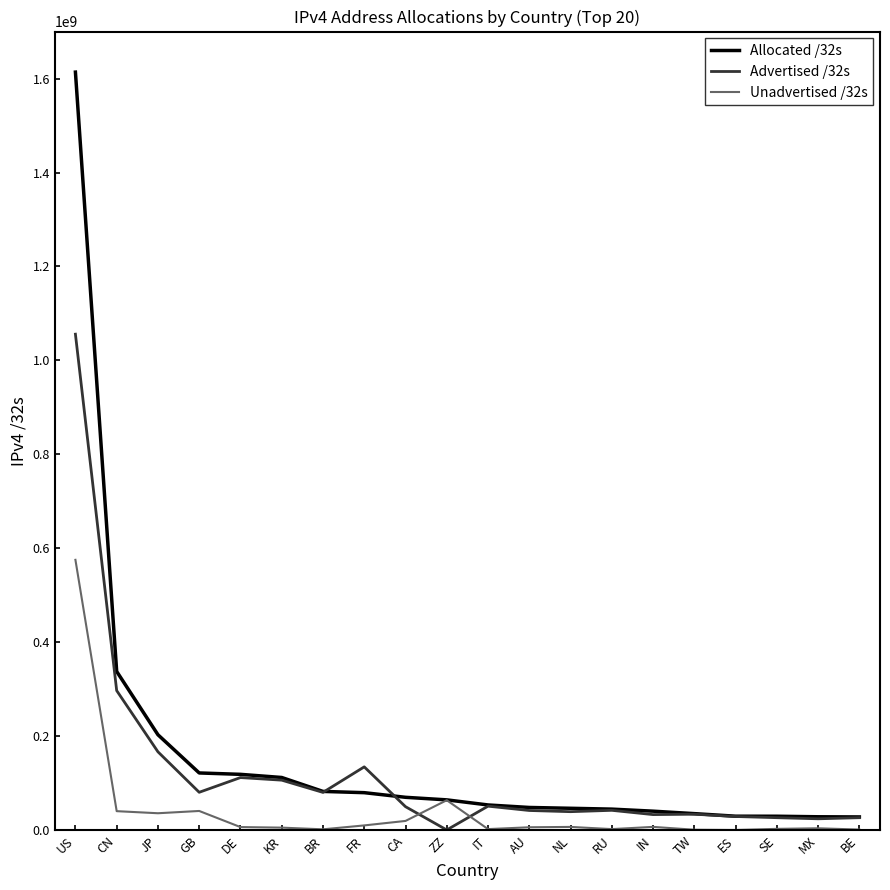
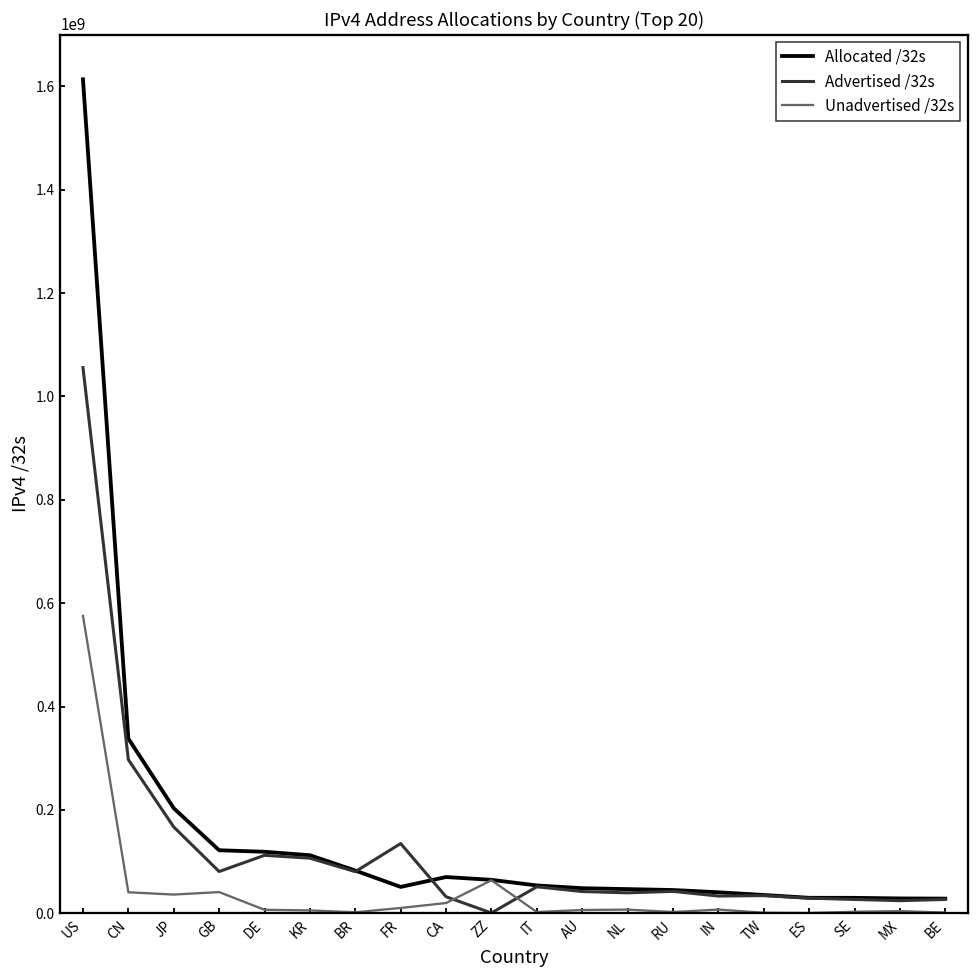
  {
    "Allocated /32s": {
      "US": 1610000000,
      "CN": 340000000,
      "JP": 200000000,
      "GB": 120000000,
      "DE": 120000000,
      "KR": 110000000,
-     "FR": 80000000,
+     "FR": 50000000,
      "CA": 70000000,
      "AU": 50000000,
      "NL": 50000000,
      "IN": 40000000
    },
    "Advertised /32s": {
      "US": 1060000000,
      "CN": 300000000,
      "JP": 170000000,
      "GB": 80000000,
      "DE": 110000000,
      "KR": 110000000,
      "FR": 140000000,
-     "CA": 50000000,
+     "CA": 30000000,
      "ZZ": 0,
      "AU": 40000000,
      "NL": 40000000,
      "IN": 30000000
    },
    "Unadvertised /32s": {
      "US": 580000000,
      "CN": 40000000,
      "JP": 40000000,
      "GB": 40000000,
      "DE": 10000000,
      "KR": 10000000,
      "BR": 0,
      "FR": 10000000,
      "CA": 20000000,
      "IT": 0,
      "AU": 10000000,
      "NL": 10000000,
      "RU": 0,
      "IN": 10000000,
      "TW": 0,
      "ES": 0,
      "SE": 0,
      "MX": 0,
      "BE": 0
    }
  }
